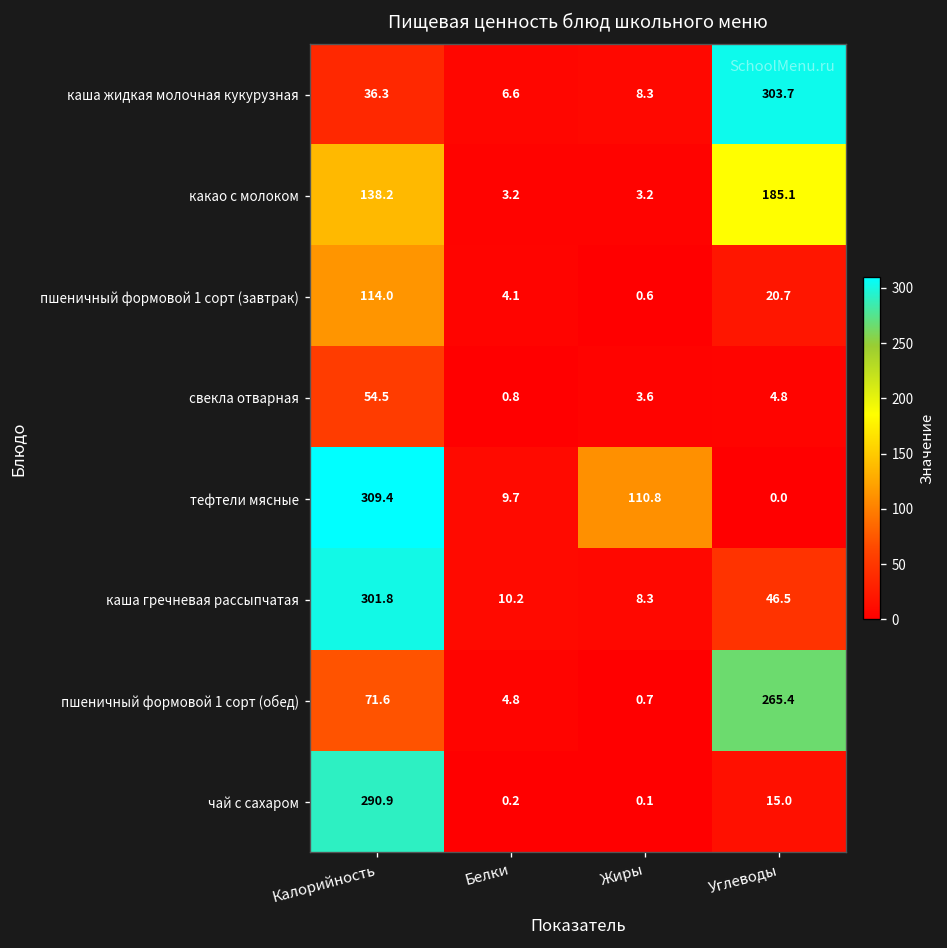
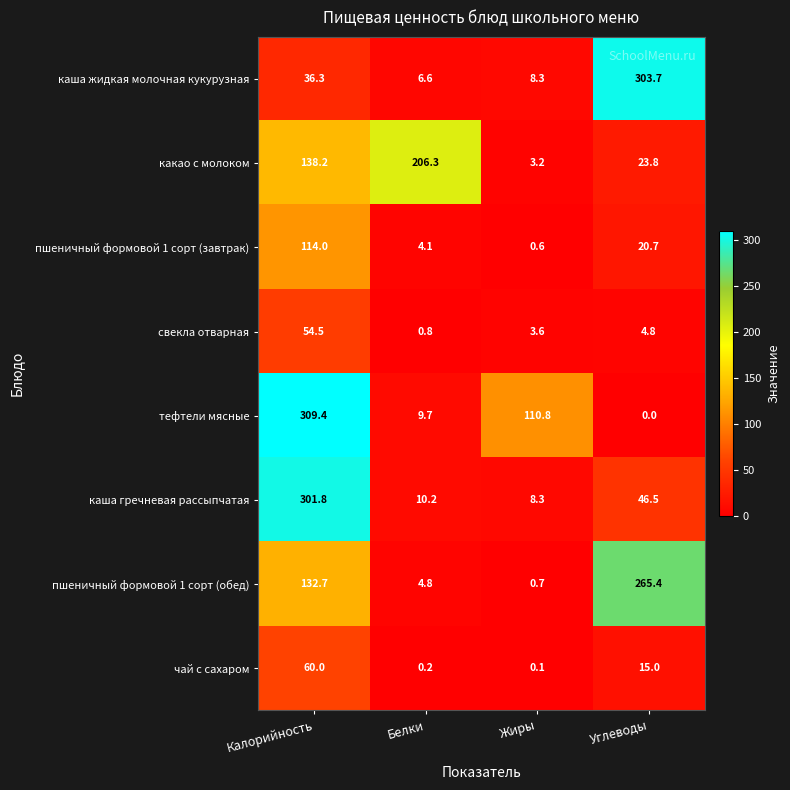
  {
    "каша жидкая молочная кукурузная": {
      "Калорийность": 36.3,
      "Белки": 6.6,
      "Жиры": 8.3
    },
    "какао с молоком": {
      "Калорийность": 138.2,
-     "Белки": 3.2,
+     "Белки": 206.3,
      "Жиры": 3.2,
-     "Углеводы": 185.1
+     "Углеводы": 23.8
    },
    "пшеничный формовой 1 сорт (завтрак)": {
      "Калорийность": 114.0,
      "Белки": 4.1,
      "Жиры": 0.6,
      "Углеводы": 20.7
    },
    "свекла отварная": {
      "Калорийность": 54.5,
      "Белки": 0.8,
      "Жиры": 3.6,
      "Углеводы": 4.8
    },
    "тефтели мясные": {
      "Калорийность": 309.4,
      "Белки": 9.7,
      "Жиры": 110.8,
      "Углеводы": 0.0
    },
    "каша гречневая рассыпчатая": {
      "Калорийность": 301.8,
      "Белки": 10.2,
      "Жиры": 8.3,
      "Углеводы": 46.5
    },
    "пшеничный формовой 1 сорт (обед)": {
-     "Калорийность": 71.6,
+     "Калорийность": 132.7,
      "Белки": 4.8,
      "Жиры": 0.7,
      "Углеводы": 265.4
    },
    "чай с сахаром": {
-     "Калорийность": 290.9,
+     "Калорийность": 60.0,
      "Белки": 0.2,
      "Жиры": 0.1,
      "Углеводы": 15.0
    }
  }
